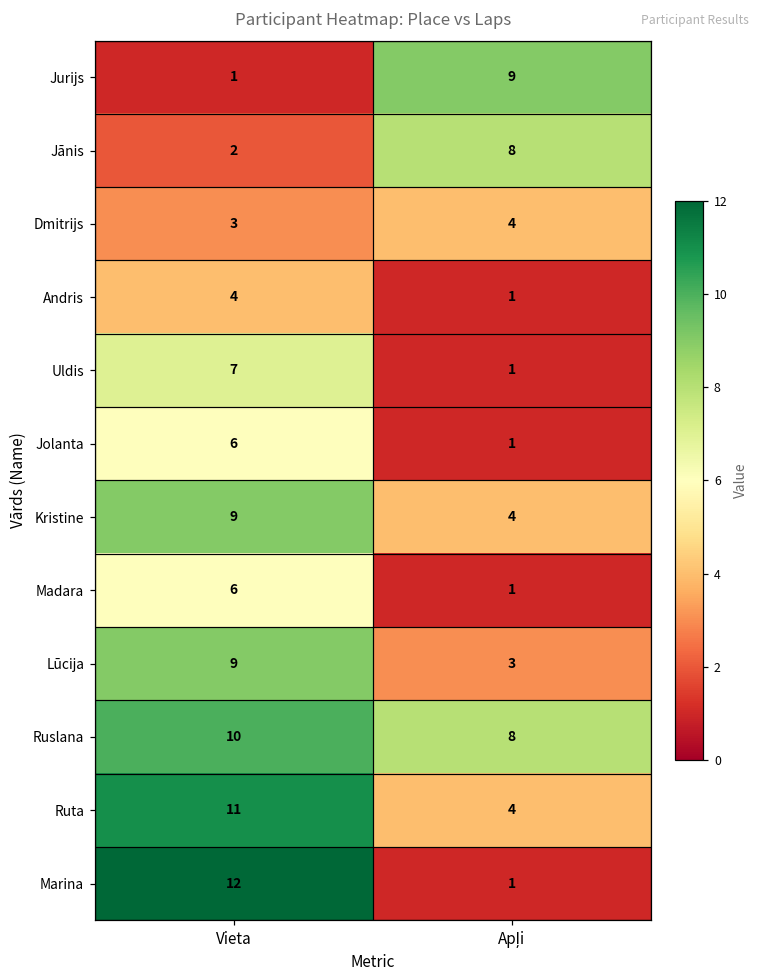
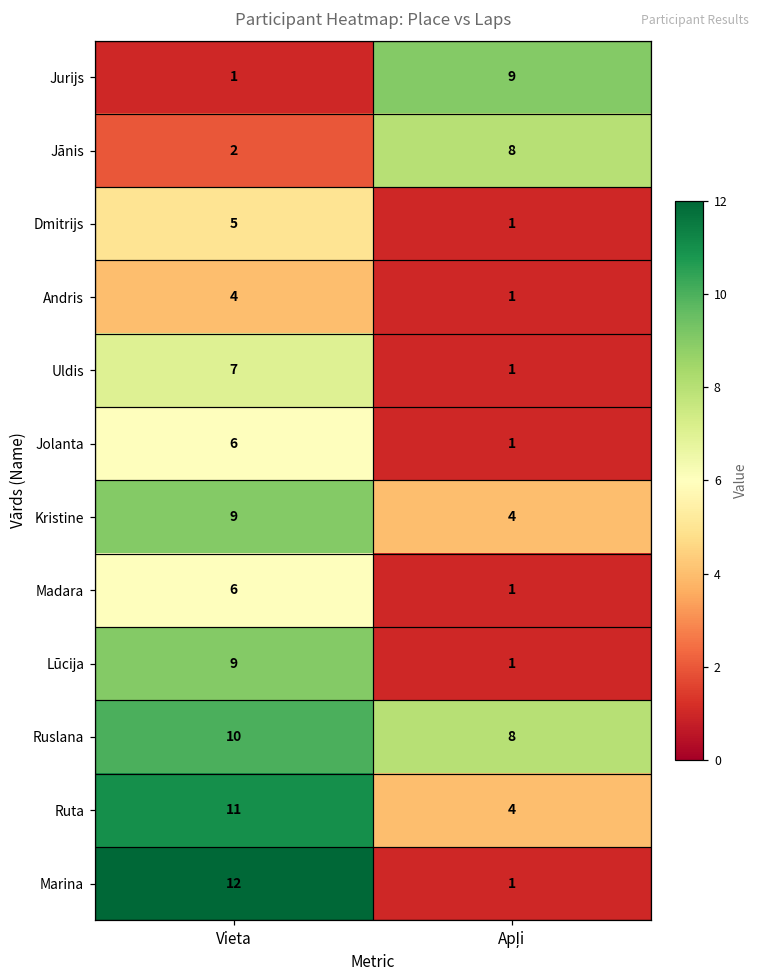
  {
    "Jurijs": {
      "Vieta": 1,
      "Apļi": 9
    },
    "Jānis": {
      "Vieta": 2,
      "Apļi": 8
    },
    "Dmitrijs": {
-     "Vieta": 3,
-     "Apļi": 4
+     "Vieta": 5,
+     "Apļi": 1
    },
    "Andris": {
      "Vieta": 4,
      "Apļi": 1
    },
    "Uldis": {
      "Vieta": 7,
      "Apļi": 1
    },
    "Jolanta": {
      "Vieta": 6,
      "Apļi": 1
    },
    "Kristine": {
      "Vieta": 9,
      "Apļi": 4
    },
    "Madara": {
      "Vieta": 6,
      "Apļi": 1
    },
    "Lūcija": {
      "Vieta": 9,
-     "Apļi": 3
+     "Apļi": 1
    },
    "Ruslana": {
      "Vieta": 10,
      "Apļi": 8
    },
    "Ruta": {
      "Vieta": 11,
      "Apļi": 4
    },
    "Marina": {
      "Vieta": 12,
      "Apļi": 1
    }
  }
